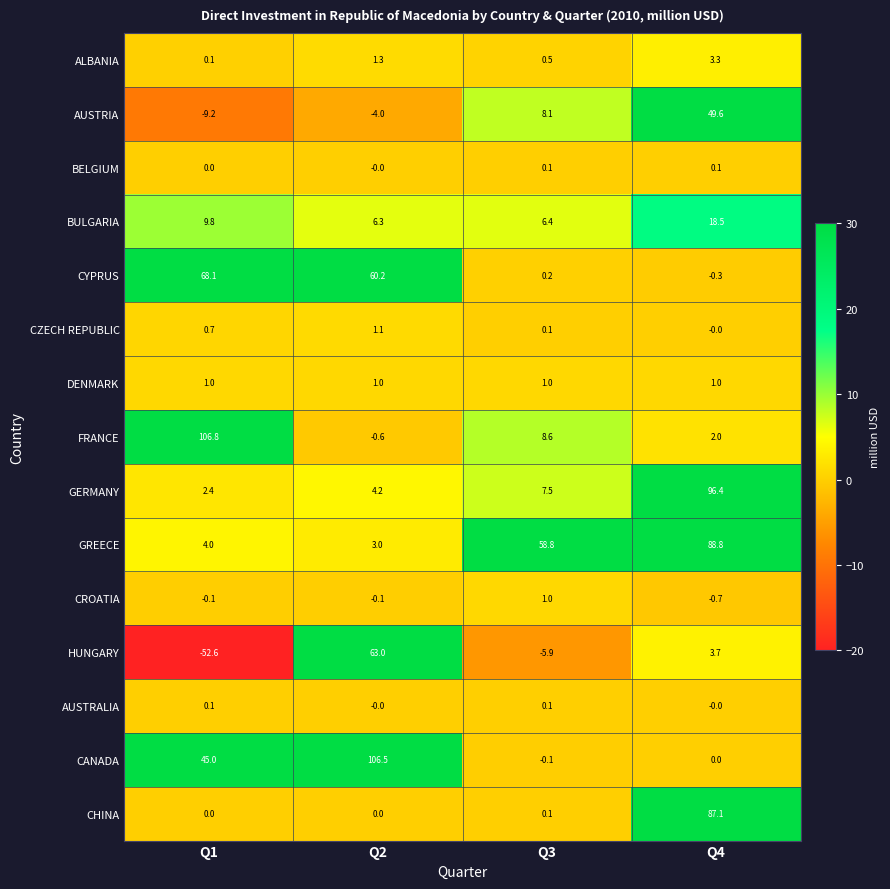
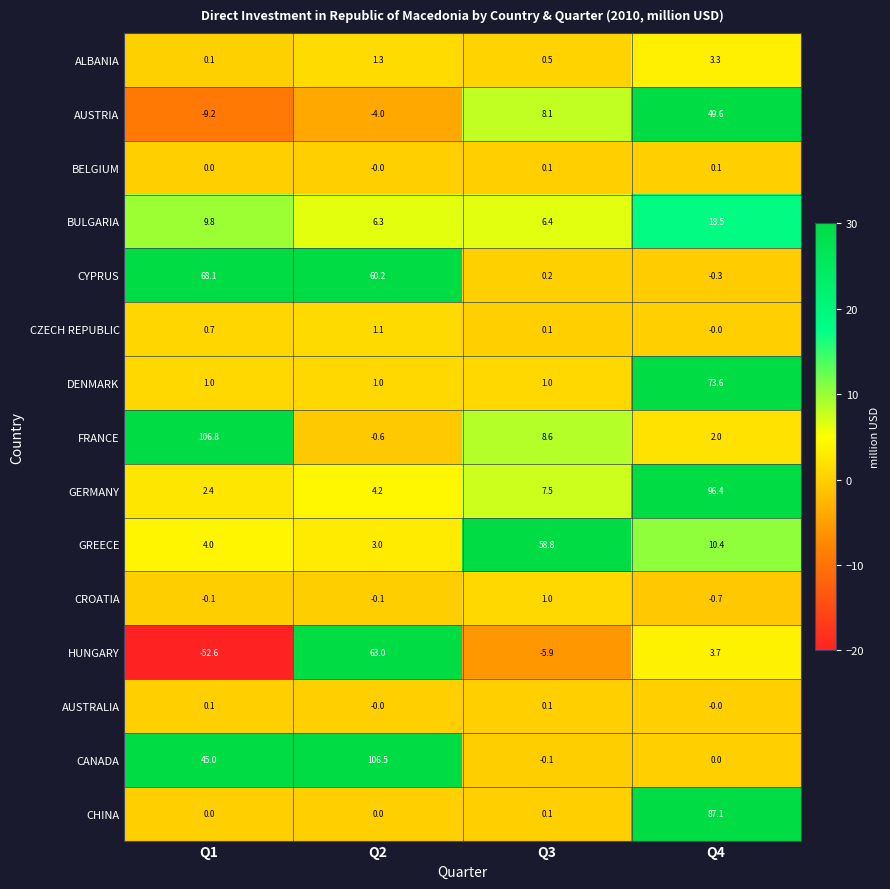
  {
    "ALBANIA": {
      "Q1": 0.1,
      "Q2": 1.3,
      "Q3": 0.5,
      "Q4": 3.3
    },
    "AUSTRIA": {
      "Q1": -9.2,
      "Q2": -4.0,
      "Q3": 8.1,
      "Q4": 49.6
    },
    "BELGIUM": {
      "Q1": 0.0,
      "Q2": -0.0,
      "Q3": 0.1,
      "Q4": 0.1
    },
    "BULGARIA": {
      "Q1": 9.8,
      "Q2": 6.3,
      "Q3": 6.4,
      "Q4": 18.5
    },
    "CYPRUS": {
      "Q1": 68.1,
      "Q2": 60.2,
      "Q3": 0.2,
      "Q4": -0.3
    },
    "CZECH REPUBLIC": {
      "Q1": 0.7,
      "Q2": 1.1,
      "Q3": 0.1,
      "Q4": -0.0
    },
    "DENMARK": {
      "Q1": 1.0,
      "Q2": 1.0,
      "Q3": 1.0,
-     "Q4": 1.0
+     "Q4": 73.6
    },
    "FRANCE": {
      "Q1": 106.8,
      "Q2": -0.6,
      "Q3": 8.6,
      "Q4": 2.0
    },
    "GERMANY": {
      "Q1": 2.4,
      "Q2": 4.2,
      "Q3": 7.5,
      "Q4": 96.4
    },
    "GREECE": {
      "Q1": 4.0,
      "Q2": 3.0,
      "Q3": 58.8,
-     "Q4": 88.8
+     "Q4": 10.4
    },
    "CROATIA": {
      "Q1": -0.1,
      "Q2": -0.1,
      "Q3": 1.0,
      "Q4": -0.7
    },
    "HUNGARY": {
      "Q1": -52.6,
      "Q2": 63.0,
      "Q3": -5.9,
      "Q4": 3.7
    },
    "AUSTRALIA": {
      "Q1": 0.1,
      "Q2": -0.0,
      "Q3": 0.1,
      "Q4": -0.0
    },
    "CANADA": {
      "Q1": 45.0,
      "Q2": 106.5,
      "Q3": -0.1,
      "Q4": 0.0
    },
    "CHINA": {
      "Q1": 0.0,
      "Q2": 0.0,
      "Q3": 0.1,
      "Q4": 87.1
    }
  }
